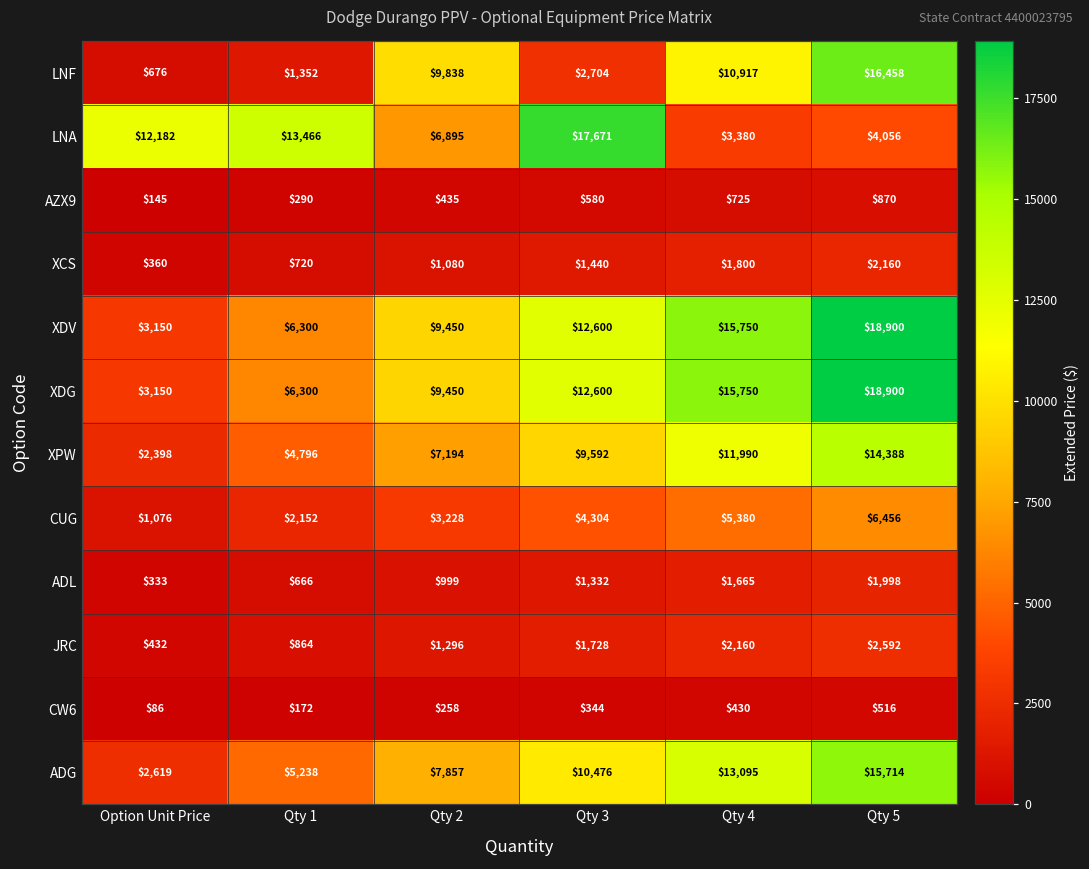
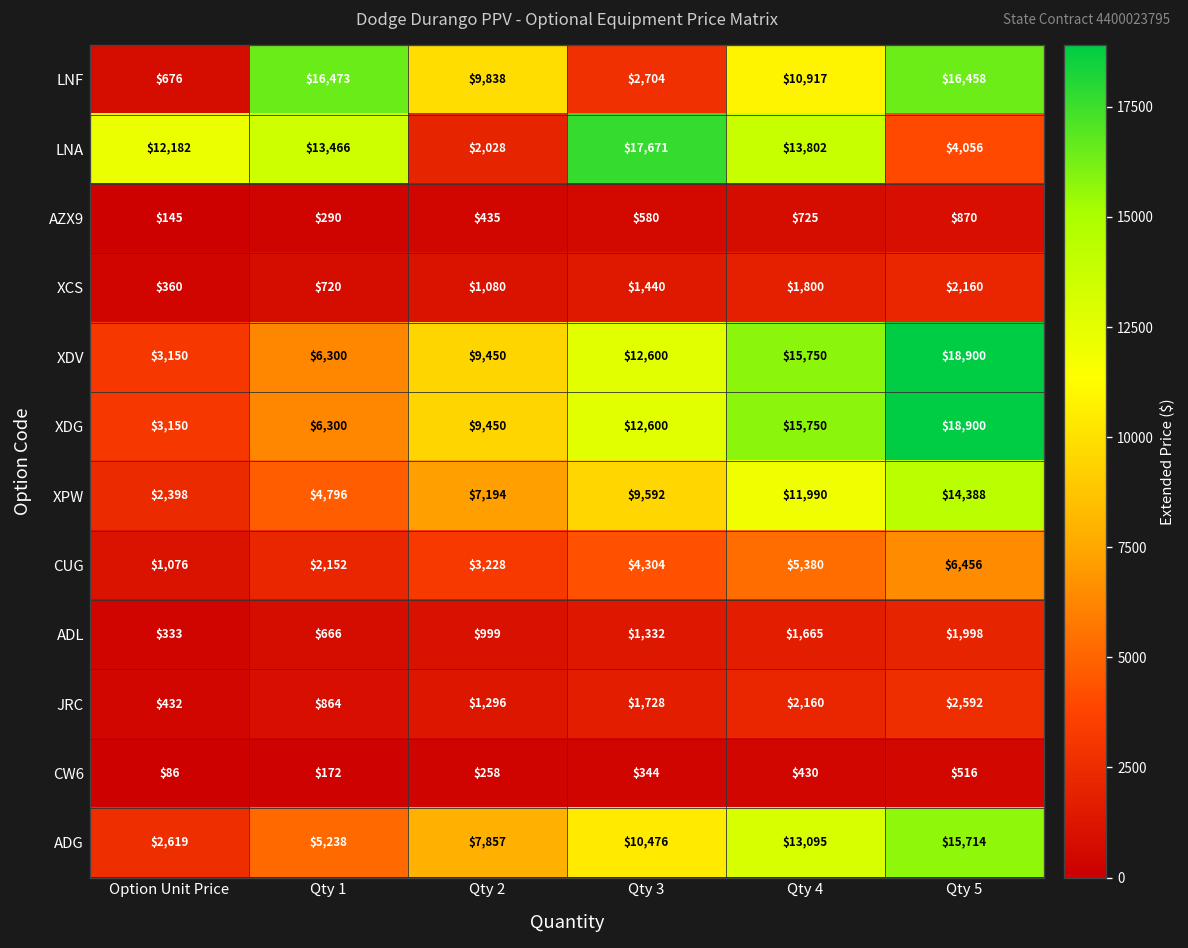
  {
    "LNF": {
      "Option Unit Price": "$676",
-     "Qty 1": "$1,352",
+     "Qty 1": "$16,473",
      "Qty 2": "$9,838",
      "Qty 3": "$2,704",
      "Qty 4": "$10,917",
      "Qty 5": "$16,458"
    },
    "LNA": {
      "Option Unit Price": "$12,182",
      "Qty 1": "$13,466",
-     "Qty 2": "$6,895",
+     "Qty 2": "$2,028",
      "Qty 3": "$17,671",
-     "Qty 4": "$3,380",
+     "Qty 4": "$13,802",
      "Qty 5": "$4,056"
    },
    "AZX9": {
      "Option Unit Price": "$145",
      "Qty 1": "$290",
      "Qty 2": "$435",
      "Qty 3": "$580",
      "Qty 4": "$725",
      "Qty 5": "$870"
    },
    "XCS": {
      "Option Unit Price": "$360",
      "Qty 1": "$720",
      "Qty 2": "$1,080",
      "Qty 3": "$1,440",
      "Qty 4": "$1,800",
      "Qty 5": "$2,160"
    },
    "XDV": {
      "Option Unit Price": "$3,150",
      "Qty 1": "$6,300",
      "Qty 2": "$9,450",
      "Qty 3": "$12,600",
      "Qty 4": "$15,750",
      "Qty 5": "$18,900"
    },
    "XDG": {
      "Option Unit Price": "$3,150",
      "Qty 1": "$6,300",
      "Qty 2": "$9,450",
      "Qty 3": "$12,600",
      "Qty 4": "$15,750",
      "Qty 5": "$18,900"
    },
    "XPW": {
      "Option Unit Price": "$2,398",
      "Qty 1": "$4,796",
      "Qty 2": "$7,194",
      "Qty 3": "$9,592",
      "Qty 4": "$11,990",
      "Qty 5": "$14,388"
    },
    "CUG": {
      "Option Unit Price": "$1,076",
      "Qty 1": "$2,152",
      "Qty 2": "$3,228",
      "Qty 3": "$4,304",
      "Qty 4": "$5,380",
      "Qty 5": "$6,456"
    },
    "ADL": {
      "Option Unit Price": "$333",
      "Qty 1": "$666",
      "Qty 2": "$999",
      "Qty 3": "$1,332",
      "Qty 4": "$1,665",
      "Qty 5": "$1,998"
    },
    "JRC": {
      "Option Unit Price": "$432",
      "Qty 1": "$864",
      "Qty 2": "$1,296",
      "Qty 3": "$1,728",
      "Qty 4": "$2,160",
      "Qty 5": "$2,592"
    },
    "CW6": {
      "Option Unit Price": "$86",
      "Qty 1": "$172",
      "Qty 2": "$258",
      "Qty 3": "$344",
      "Qty 4": "$430",
      "Qty 5": "$516"
    },
    "ADG": {
      "Option Unit Price": "$2,619",
      "Qty 1": "$5,238",
      "Qty 2": "$7,857",
      "Qty 3": "$10,476",
      "Qty 4": "$13,095",
      "Qty 5": "$15,714"
    }
  }
